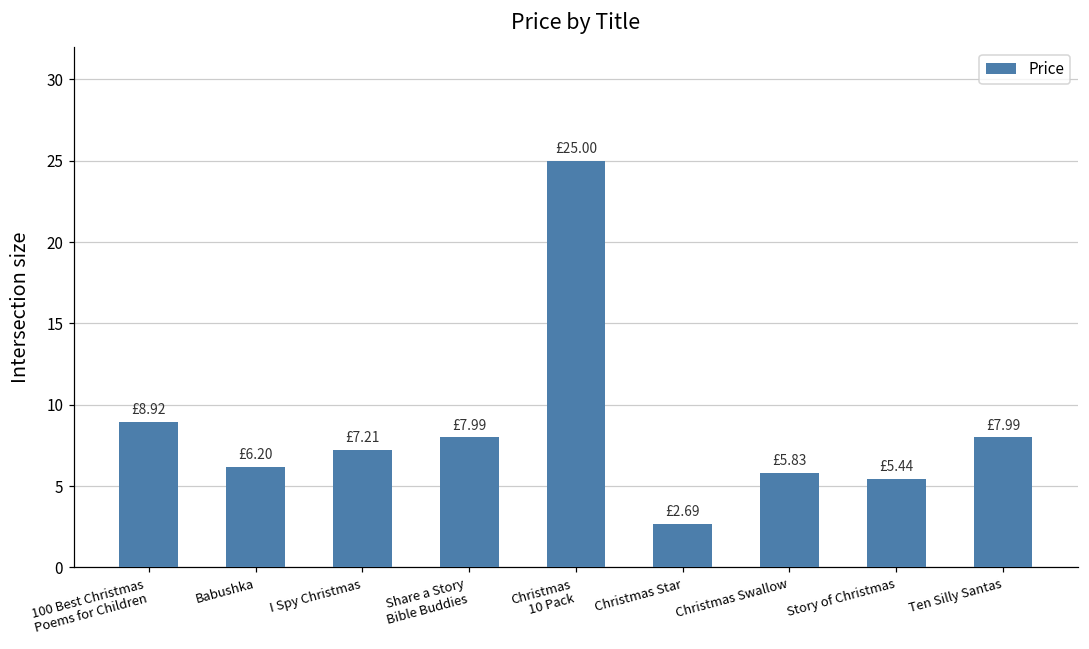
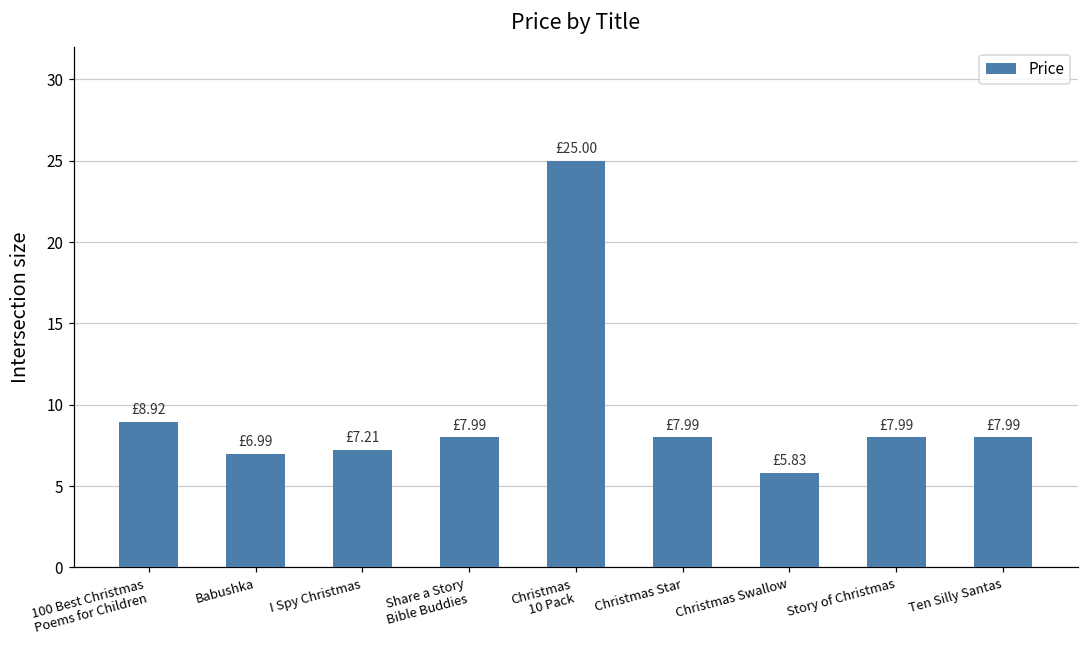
  {
    "100 Best Christmas Poems for Children": "£8.92",
-   "Babushka": "£6.20",
+   "Babushka": "£6.99",
    "I Spy Christmas": "£7.21",
    "Share a Story Bible Buddies": "£7.99",
    "Christmas 10 Pack": "£25.00",
-   "Christmas Star": "£2.69",
+   "Christmas Star": "£7.99",
    "Christmas Swallow": "£5.83",
-   "Story of Christmas": "£5.44",
+   "Story of Christmas": "£7.99",
    "Ten Silly Santas": "£7.99"
  }
